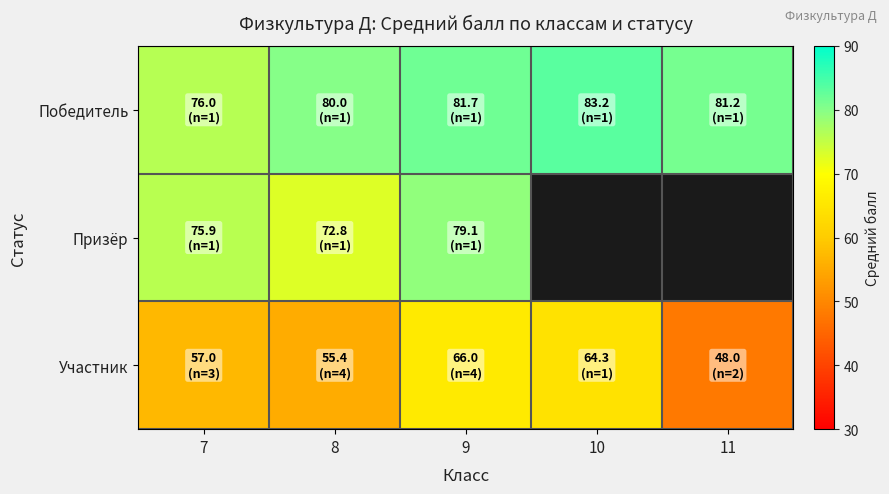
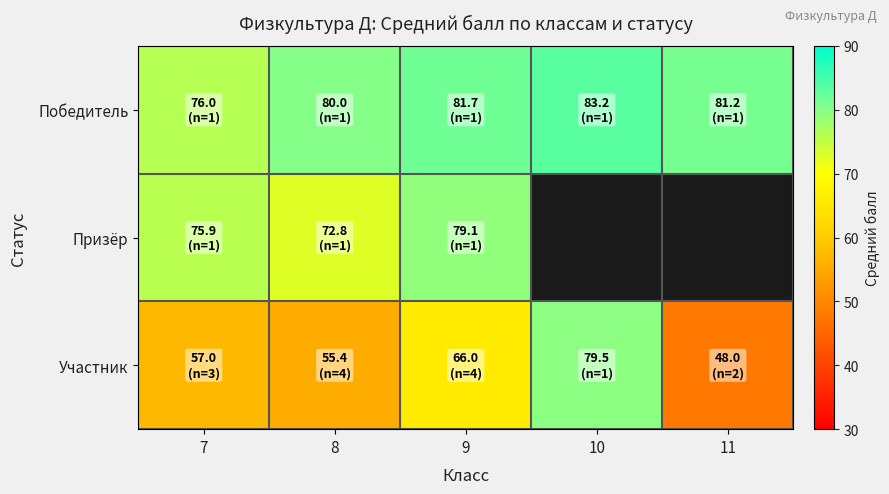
  {
    "Участник": {
-     "10": 64.3
+     "10": 79.5
    }
  }
